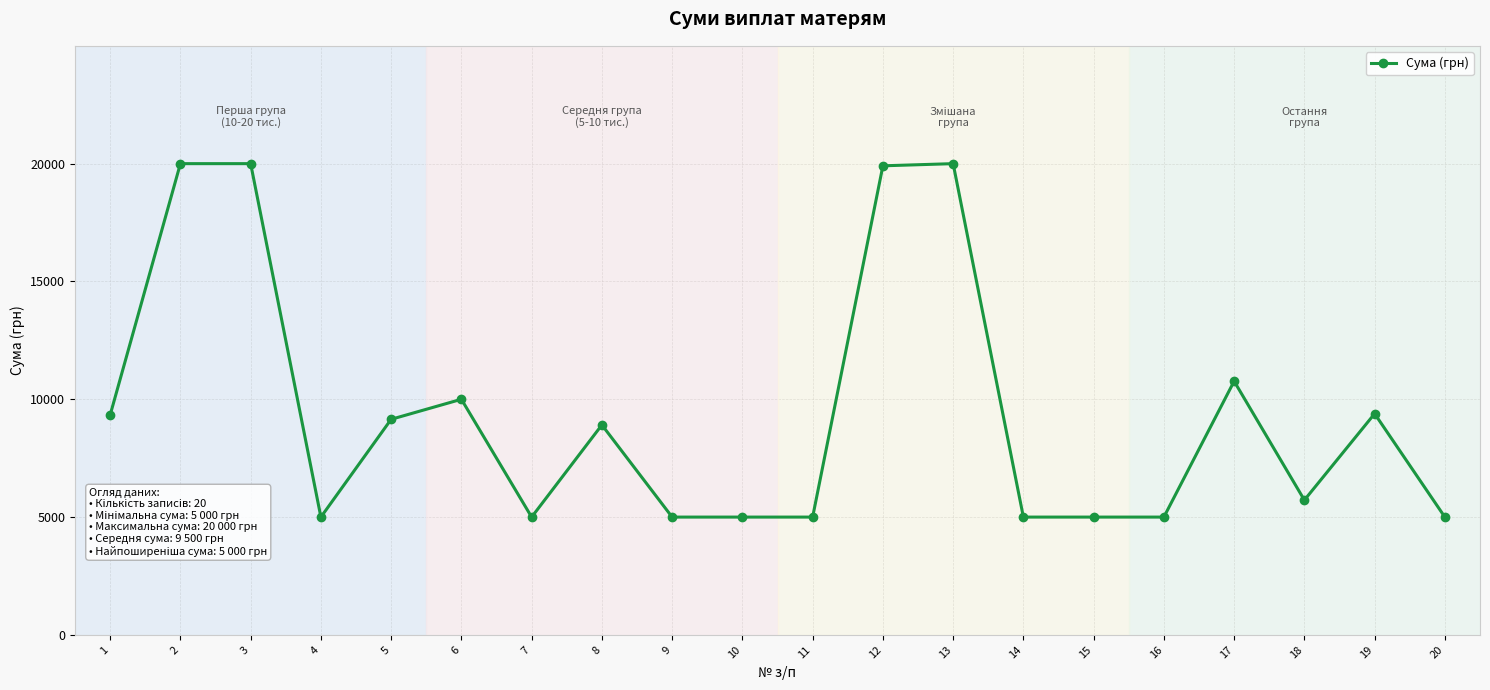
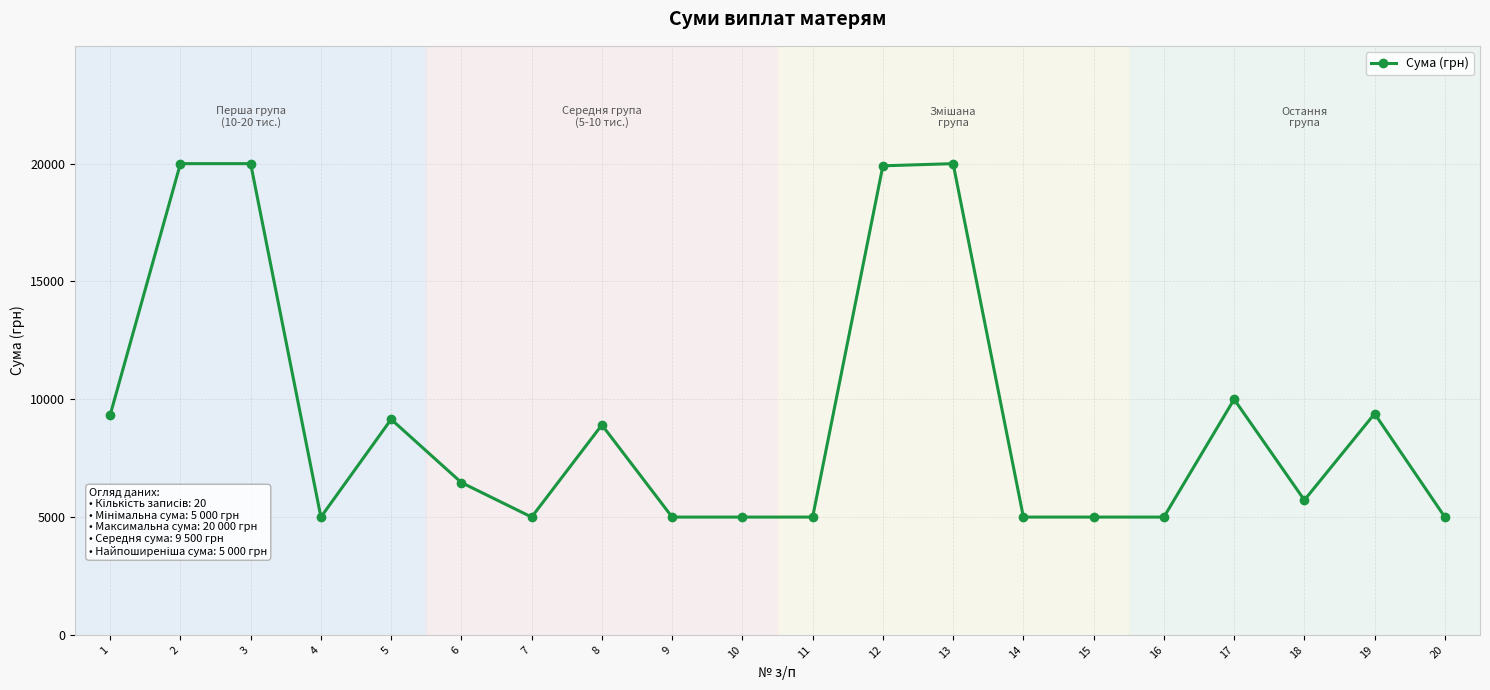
  {
    "1": 9300,
    "2": 20000,
    "3": 20000,
    "4": 5000,
    "5": 9200,
-   "6": 10000,
+   "6": 6500,
    "7": 5000,
    "8": 8900,
    "9": 5000,
    "10": 5000,
    "11": 5000,
    "12": 19900,
    "13": 20000,
    "14": 5000,
    "15": 5000,
    "16": 5000,
-   "17": 10800,
+   "17": 10000,
    "18": 5700,
    "19": 9400,
    "20": 5000
  }
